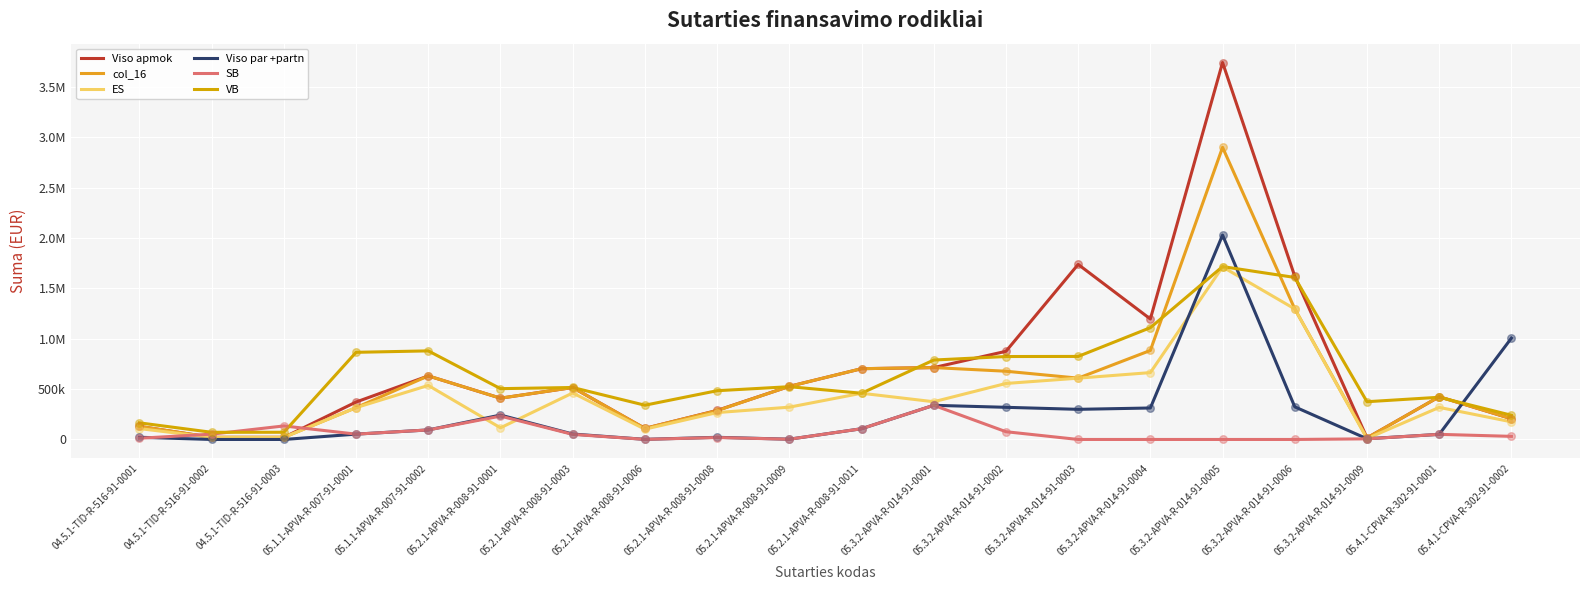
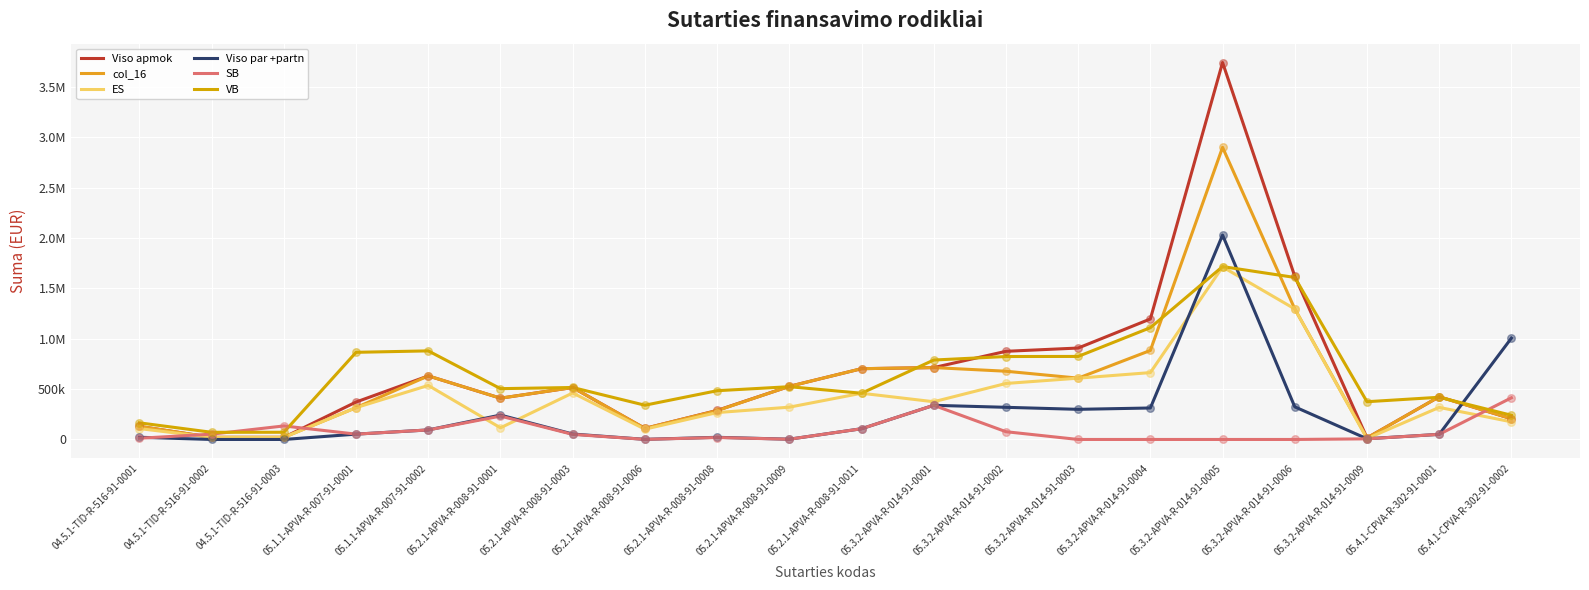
  {
    "Viso apmok": {
      "05.1.1-APVA-R-007-91-0001": 370000,
      "05.3.2-APVA-R-014-91-0002": 880000,
-     "05.3.2-APVA-R-014-91-0003": 1740000,
+     "05.3.2-APVA-R-014-91-0003": 910000,
      "05.3.2-APVA-R-014-91-0004": 1200000,
      "05.3.2-APVA-R-014-91-0005": 3740000
    },
    "ES": {
      "05.1.1-APVA-R-007-91-0002": 540000,
      "05.2.1-APVA-R-008-91-0001": 120000,
      "05.2.1-APVA-R-008-91-0003": 460000,
      "05.2.1-APVA-R-008-91-0009": 320000,
      "05.3.2-APVA-R-014-91-0001": 370000,
      "05.3.2-APVA-R-014-91-0002": 560000,
      "05.3.2-APVA-R-014-91-0004": 660000,
      "05.4.1-CPVA-R-302-91-0001": 320000,
      "05.4.1-CPVA-R-302-91-0002": 180000
    },
    "Viso par +partn": {
      "05.3.2-APVA-R-014-91-0002": 320000,
      "05.3.2-APVA-R-014-91-0003": 300000,
      "05.3.2-APVA-R-014-91-0004": 310000,
      "05.3.2-APVA-R-014-91-0005": 2030000,
      "05.3.2-APVA-R-014-91-0006": 320000,
      "05.4.1-CPVA-R-302-91-0002": 1010000
    },
    "SB": {
      "04.5.1-TID-R-516-91-0003": 130000,
      "05.3.2-APVA-R-014-91-0002": 80000,
      "05.3.2-APVA-R-014-91-0003": 0,
      "05.3.2-APVA-R-014-91-0004": 0,
      "05.3.2-APVA-R-014-91-0005": 0,
      "05.3.2-APVA-R-014-91-0006": 0,
-     "05.4.1-CPVA-R-302-91-0002": 30000
+     "05.4.1-CPVA-R-302-91-0002": 410000
    }
  }
